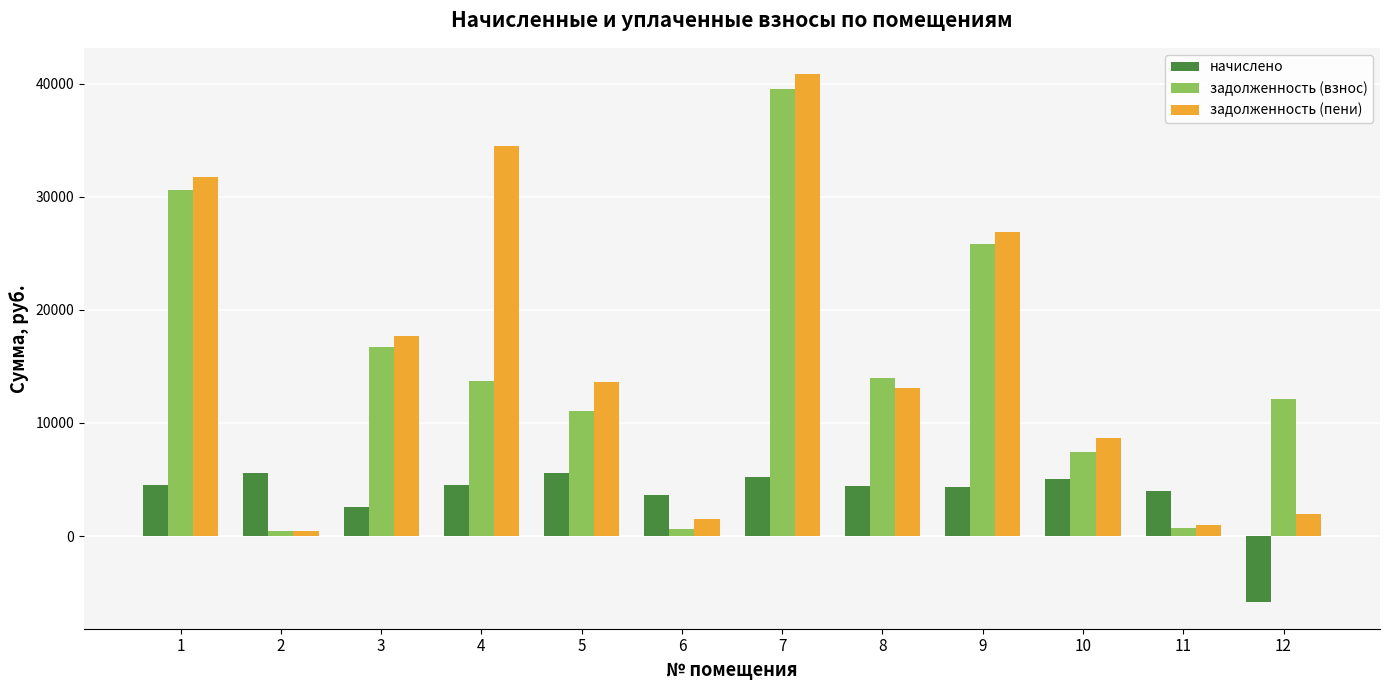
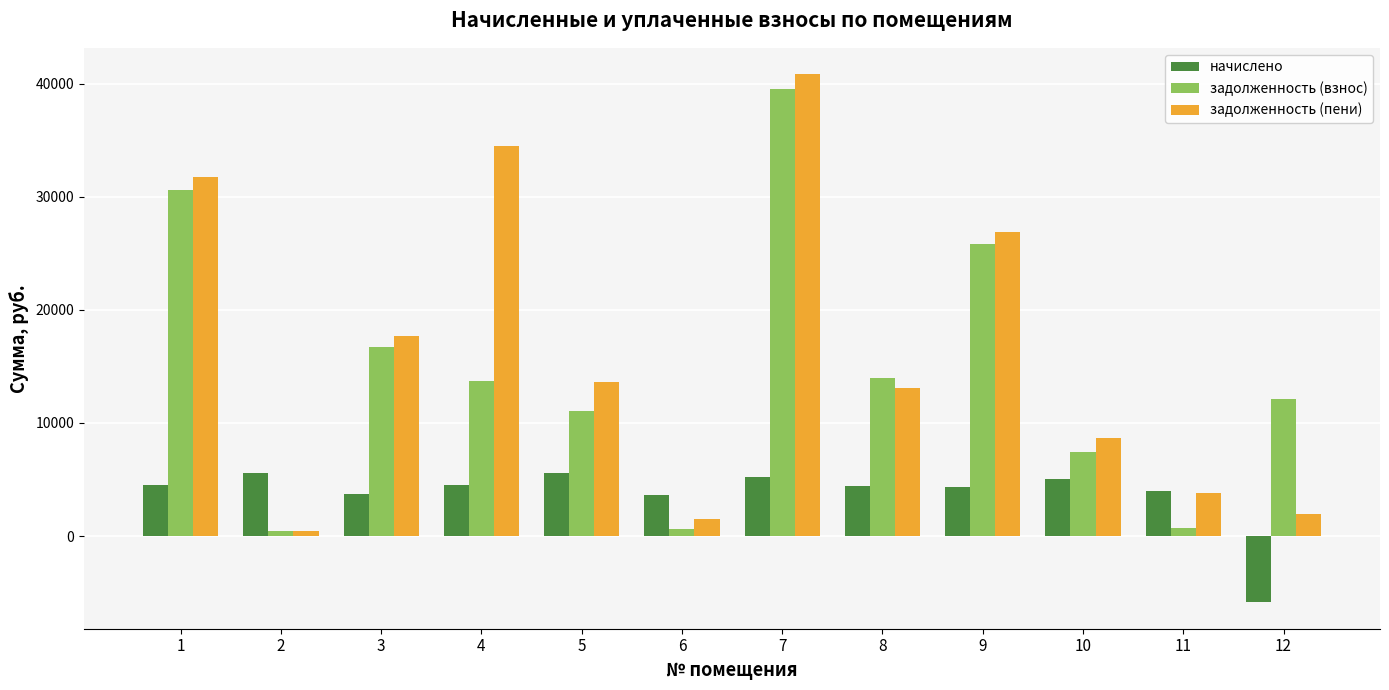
  {
    "начислено": {
      "1": 4500,
      "2": 5500,
-     "3": 2600,
+     "3": 3700,
      "4": 4500,
      "5": 5600,
      "6": 3600,
      "7": 5200,
      "8": 4500,
      "9": 4300,
      "10": 5000,
      "11": 4000,
      "12": -5900
    },
    "задолженность (взнос)": {
      "1": 30600,
      "2": 500,
      "3": 16700,
      "4": 13700,
      "5": 11100,
      "6": 600,
      "7": 39500,
      "8": 14000,
      "9": 25800,
      "10": 7400,
      "11": 700,
      "12": 12100
    },
    "задолженность (пени)": {
      "1": 31700,
      "2": 500,
      "3": 17600,
      "4": 34500,
      "5": 13700,
      "6": 1500,
      "7": 40800,
      "8": 13100,
      "9": 26900,
      "10": 8700,
-     "11": 1000,
+     "11": 3800,
      "12": 1900
    }
  }
